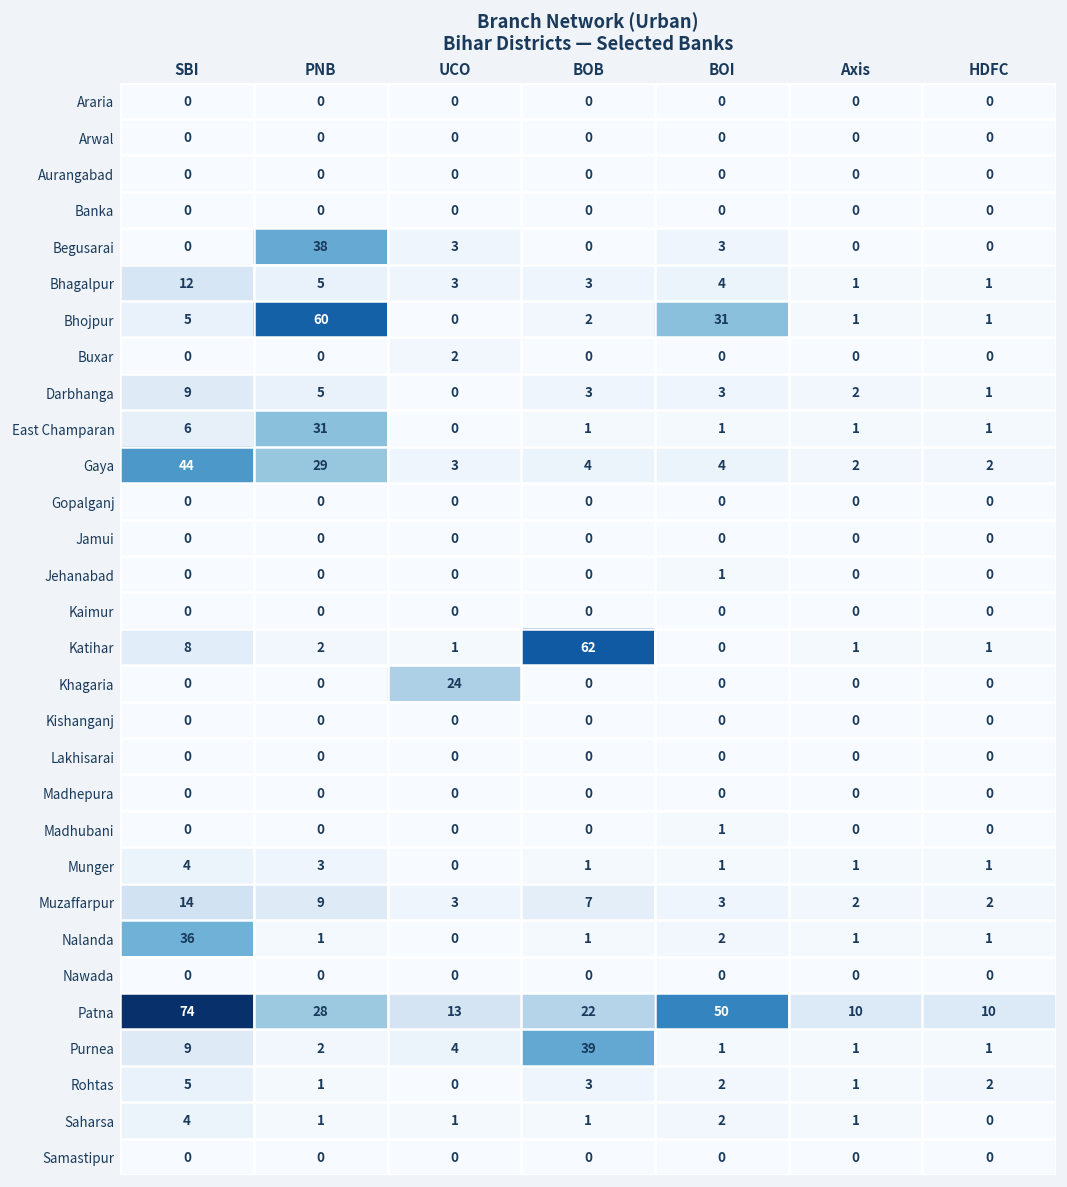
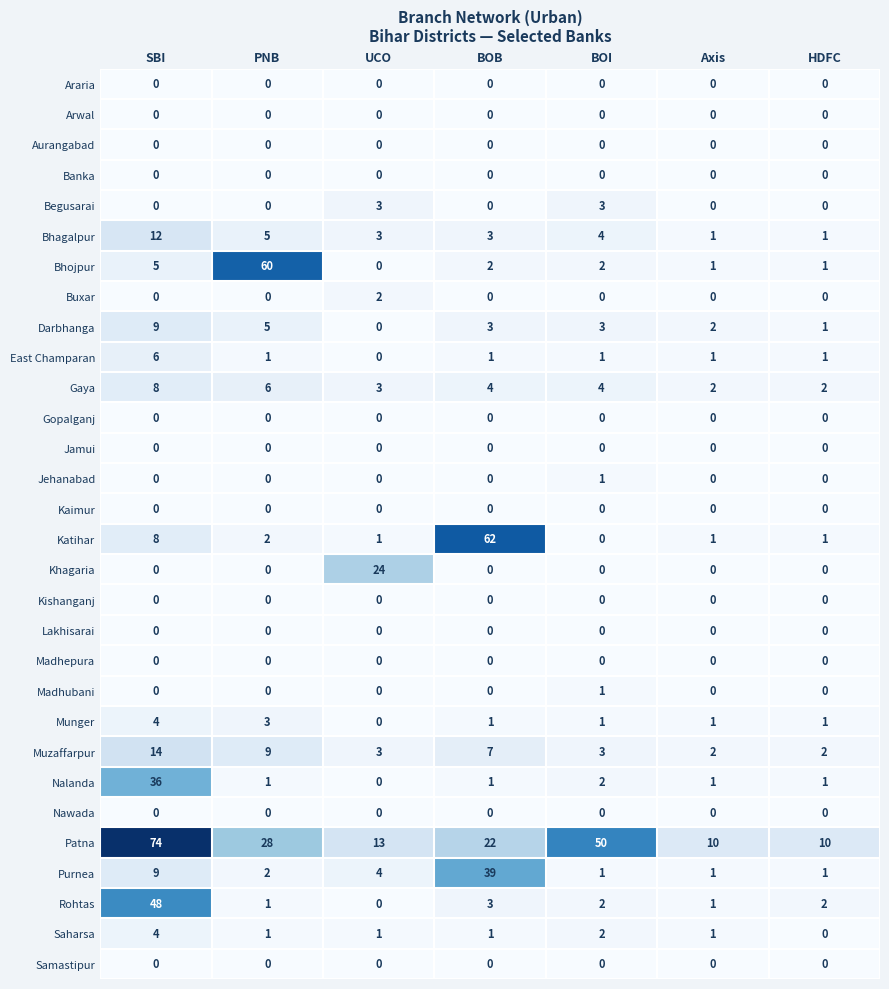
  {
    "Begusarai": {
      "SBI": 0,
-     "PNB": 38,
+     "PNB": 0,
      "UCO": 3,
      "BOB": 0,
      "BOI": 3,
      "Axis": 0,
      "HDFC": 0
    },
    "Bhojpur": {
      "SBI": 5,
      "PNB": 60,
      "UCO": 0,
      "BOB": 2,
-     "BOI": 31,
+     "BOI": 2,
      "Axis": 1,
      "HDFC": 1
    },
    "East Champaran": {
      "SBI": 6,
-     "PNB": 31,
+     "PNB": 1,
      "UCO": 0,
      "BOB": 1,
      "BOI": 1,
      "Axis": 1,
      "HDFC": 1
    },
    "Gaya": {
-     "SBI": 44,
-     "PNB": 29,
+     "SBI": 8,
+     "PNB": 6,
      "UCO": 3,
      "BOB": 4,
      "BOI": 4,
      "Axis": 2,
      "HDFC": 2
    },
    "Rohtas": {
-     "SBI": 5,
+     "SBI": 48,
      "PNB": 1,
      "UCO": 0,
      "BOB": 3,
      "BOI": 2,
      "Axis": 1,
      "HDFC": 2
    }
  }
